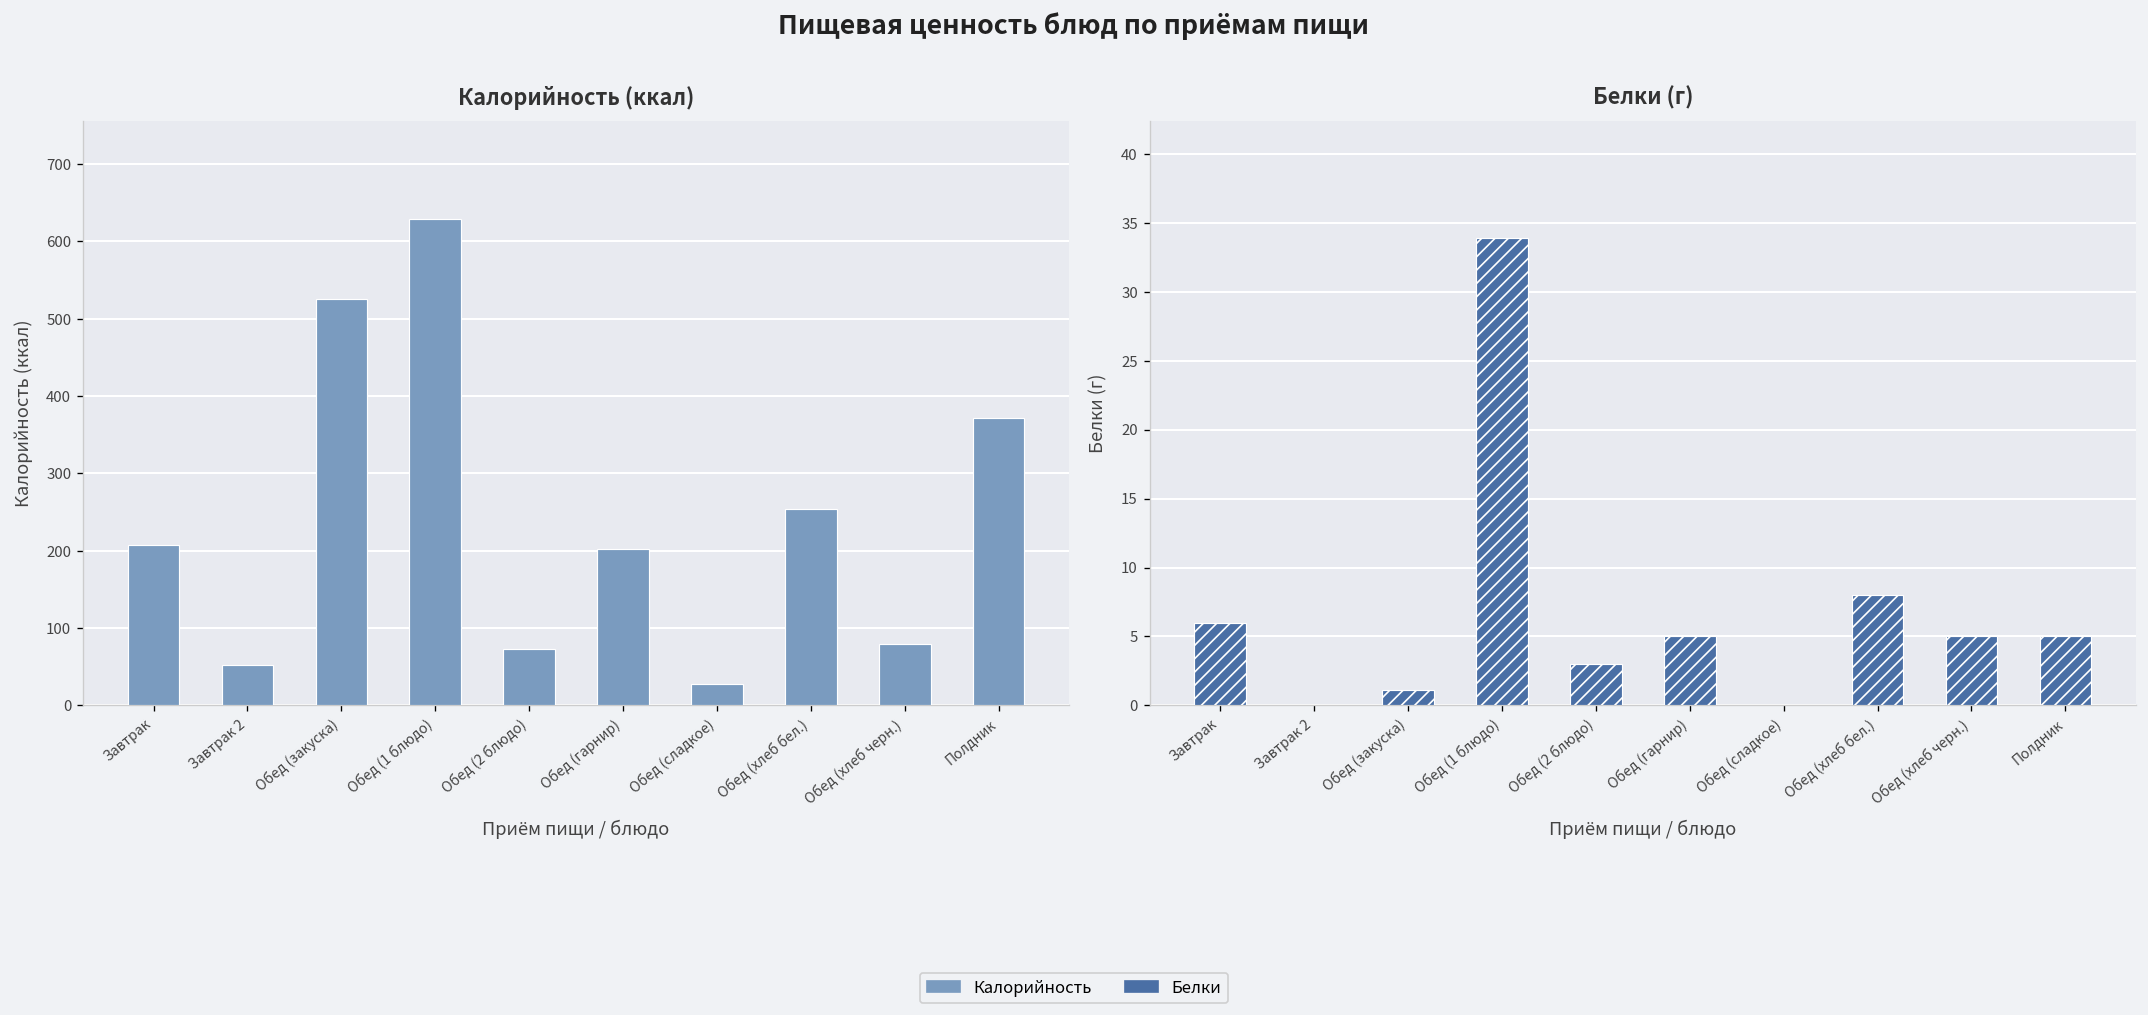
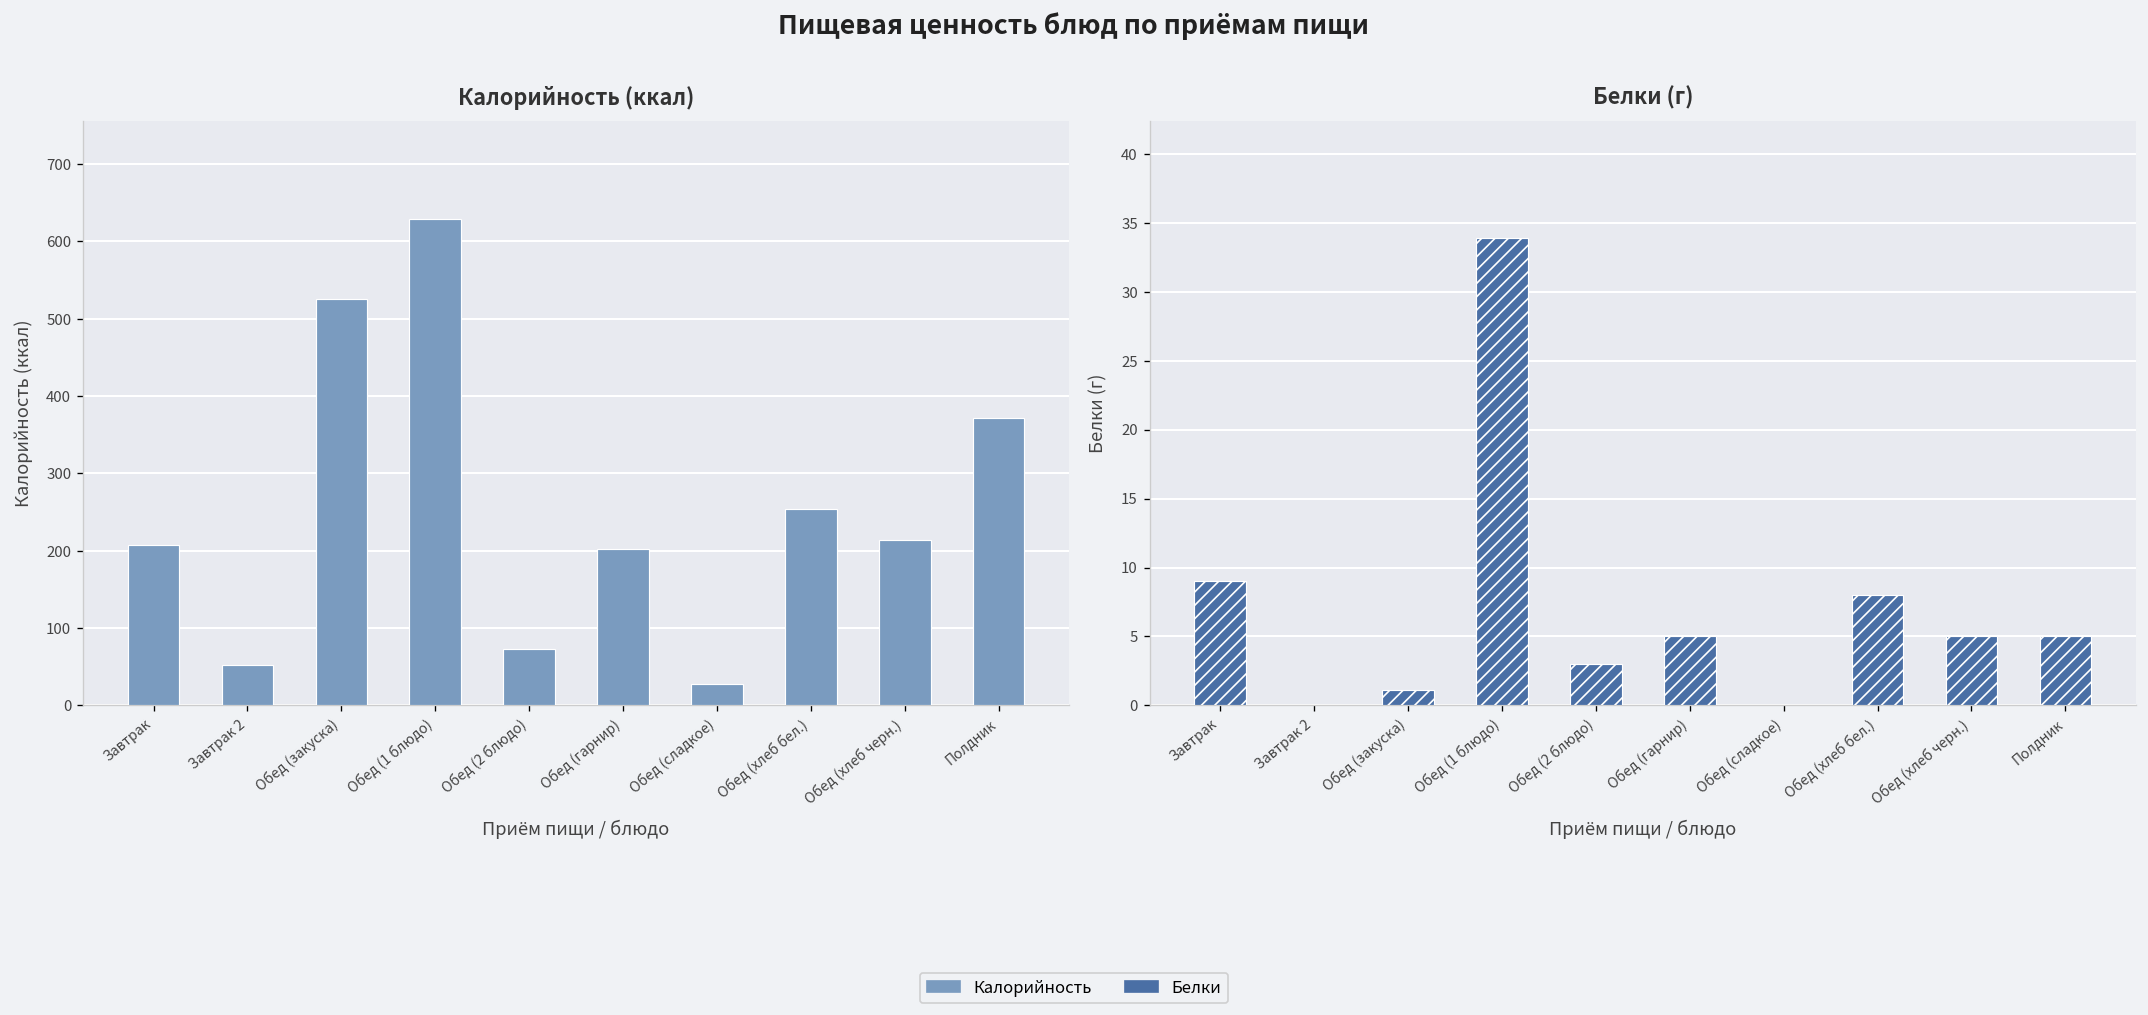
  {
    "Калорийность (ккал)": {
      "Завтрак": 210,
      "Завтрак 2": 50,
      "Обед (закуска)": 530,
      "Обед (1 блюдо)": 630,
      "Обед (2 блюдо)": 70,
      "Обед (гарнир)": 200,
      "Обед (сладкое)": 30,
      "Обед (хлеб бел.)": 250,
-     "Обед (хлеб черн.)": 80,
+     "Обед (хлеб черн.)": 210,
      "Полдник": 370
    },
    "Белки (г)": {
-     "Завтрак": 6,
+     "Завтрак": 9,
      "Завтрак 2": 0,
      "Обед (закуска)": 1,
      "Обед (1 блюдо)": 34,
      "Обед (2 блюдо)": 3,
      "Обед (гарнир)": 5,
      "Обед (сладкое)": 0,
      "Обед (хлеб бел.)": 8,
      "Обед (хлеб черн.)": 5,
      "Полдник": 5
    }
  }
